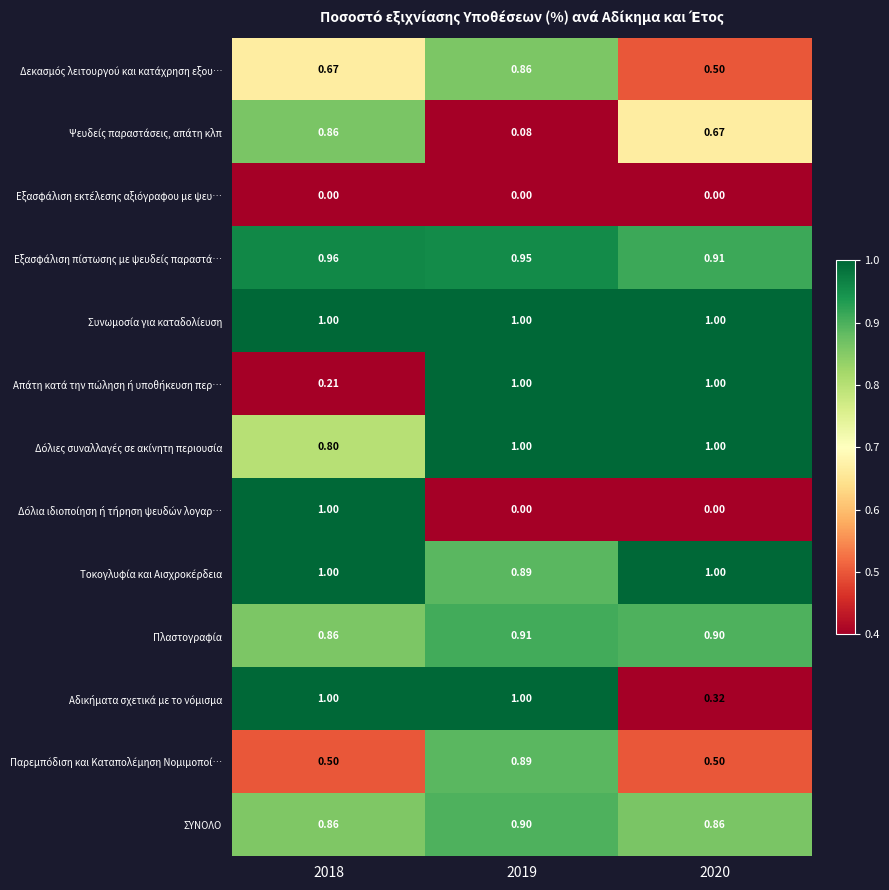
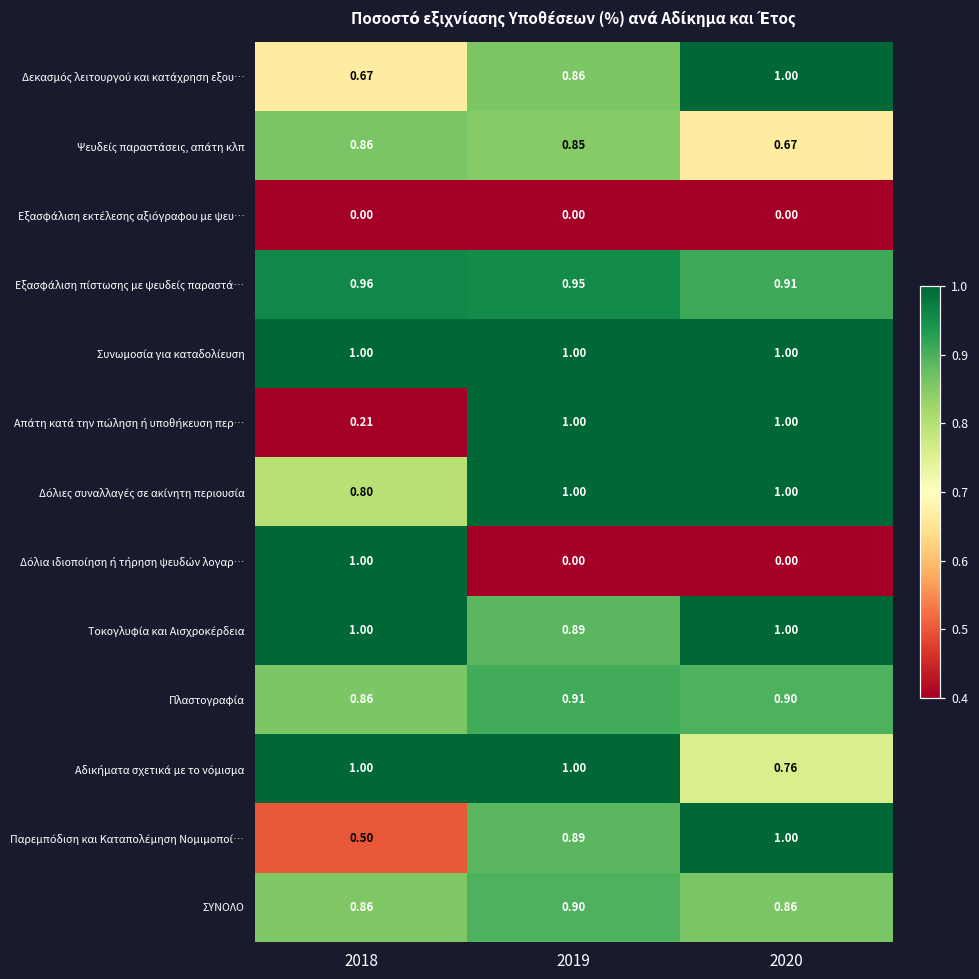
  {
    "Δεκασμός λειτουργού και κατάχρηση εξου…": {
      "2018": 0.67,
      "2019": 0.86,
-     "2020": 0.50
+     "2020": 1.00
    },
    "Ψευδείς παραστάσεις, απάτη κλπ": {
      "2018": 0.86,
-     "2019": 0.08,
+     "2019": 0.85,
      "2020": 0.67
    },
    "Εξασφάλιση εκτέλεσης αξιόγραφου με ψευ…": {
      "2018": 0.00,
      "2019": 0.00,
      "2020": 0.00
    },
    "Εξασφάλιση πίστωσης με ψευδείς παραστά…": {
      "2018": 0.96,
      "2019": 0.95,
      "2020": 0.91
    },
    "Συνωμοσία για καταδολίευση": {
      "2018": 1.00,
      "2019": 1.00,
      "2020": 1.00
    },
    "Απάτη κατά την πώληση ή υποθήκευση περ…": {
      "2018": 0.21,
      "2019": 1.00,
      "2020": 1.00
    },
    "Δόλιες συναλλαγές σε ακίνητη περιουσία": {
      "2018": 0.80,
      "2019": 1.00,
      "2020": 1.00
    },
    "Δόλια ιδιοποίηση ή τήρηση ψευδών λογαρ…": {
      "2018": 1.00,
      "2019": 0.00,
      "2020": 0.00
    },
    "Τοκογλυφία και Αισχροκέρδεια": {
      "2018": 1.00,
      "2019": 0.89,
      "2020": 1.00
    },
    "Πλαστογραφία": {
      "2018": 0.86,
      "2019": 0.91,
      "2020": 0.90
    },
    "Αδικήματα σχετικά με το νόμισμα": {
      "2018": 1.00,
      "2019": 1.00,
-     "2020": 0.32
+     "2020": 0.76
    },
    "Παρεμπόδιση και Καταπολέμηση Νομιμοποί…": {
      "2018": 0.50,
      "2019": 0.89,
-     "2020": 0.50
+     "2020": 1.00
    },
    "ΣΥΝΟΛΟ": {
      "2018": 0.86,
      "2019": 0.90,
      "2020": 0.86
    }
  }
